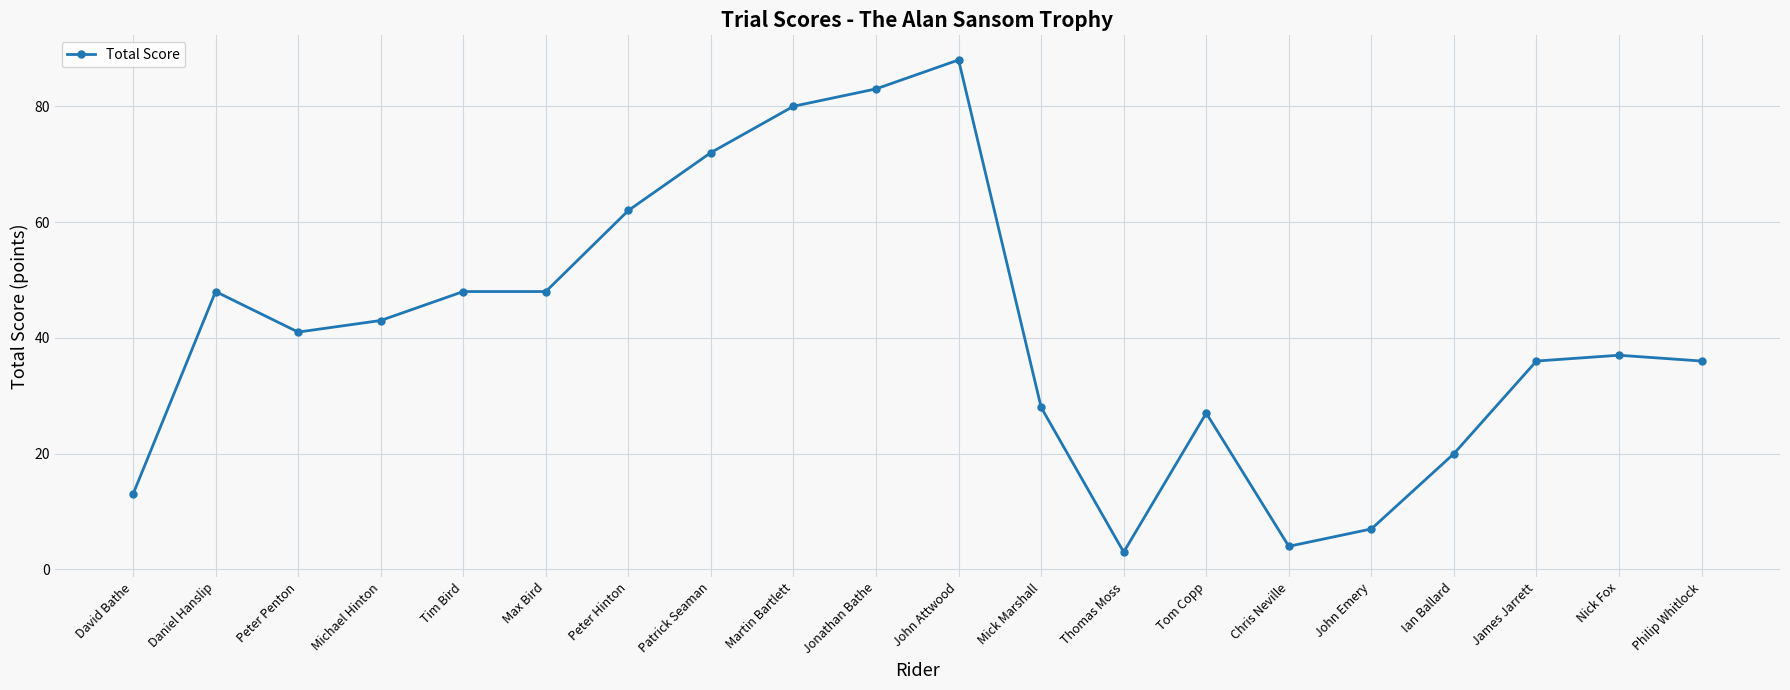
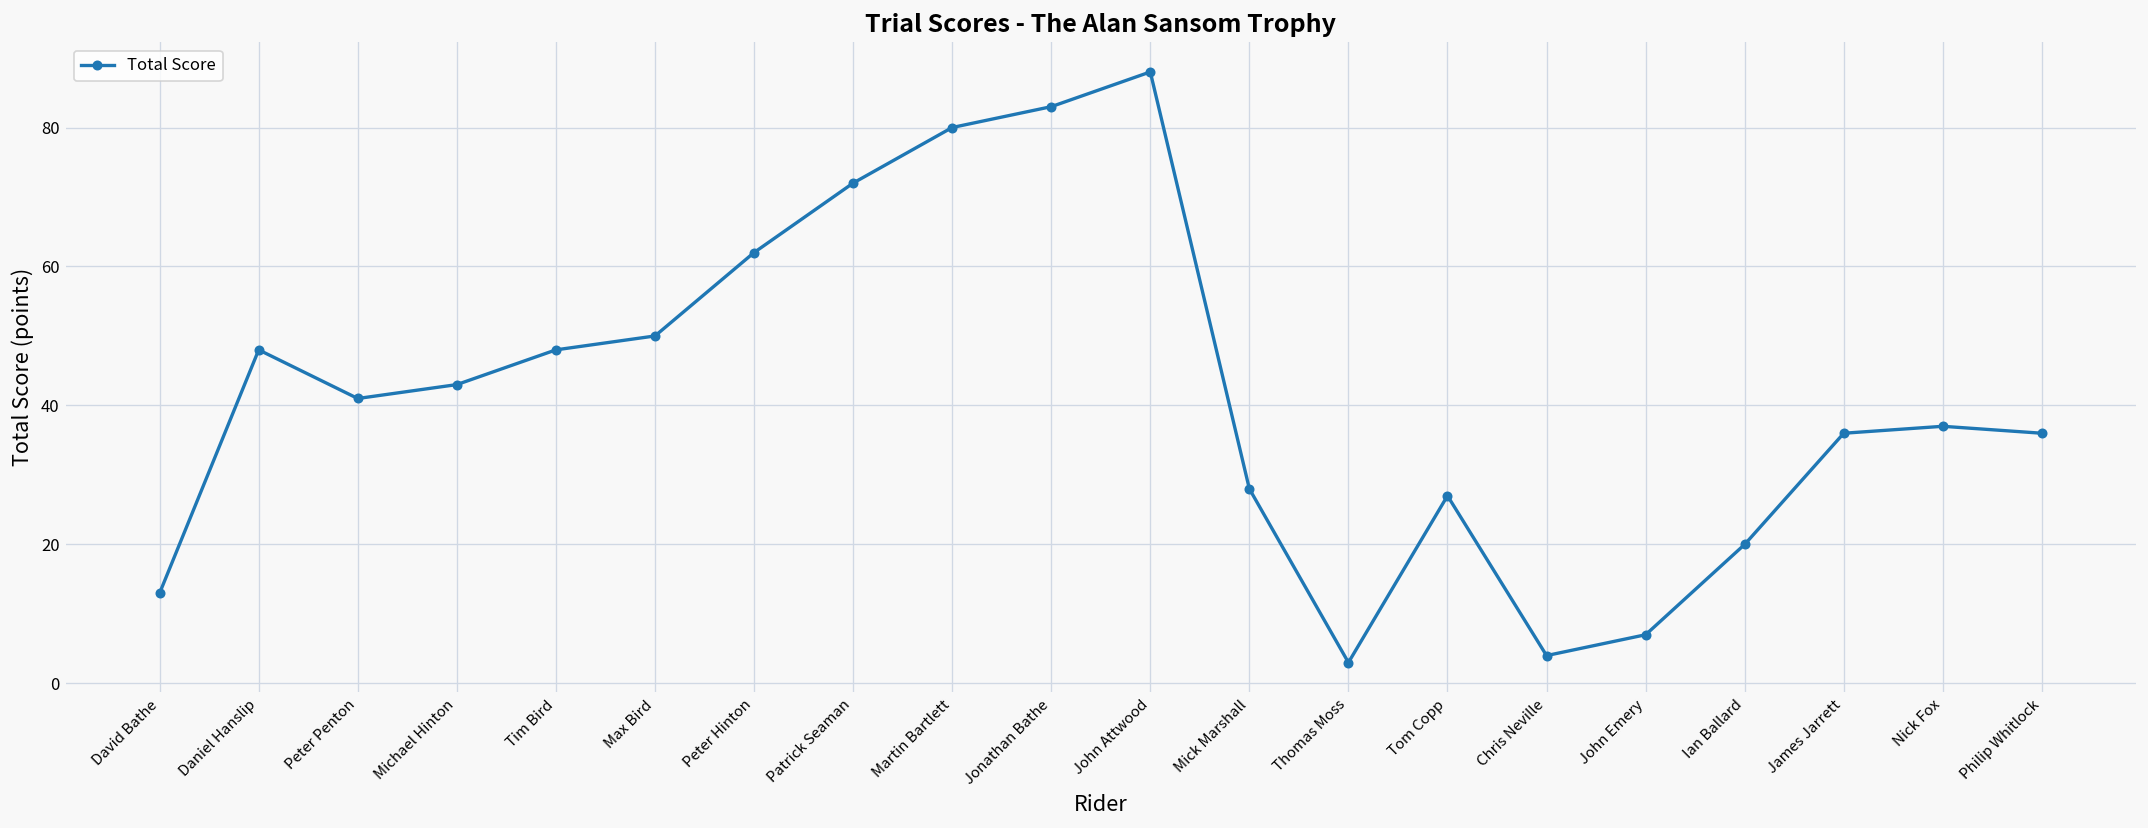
  {
    "David Bathe": 13,
    "Daniel Hanslip": 48,
    "Peter Penton": 41,
    "Michael Hinton": 43,
    "Tim Bird": 48,
-   "Max Bird": 48,
+   "Max Bird": 50,
    "Peter Hinton": 62,
    "Patrick Seaman": 72,
    "Martin Bartlett": 80,
    "Jonathan Bathe": 83,
    "John Attwood": 88,
    "Mick Marshall": 28,
    "Thomas Moss": 3,
    "Tom Copp": 27,
    "Chris Neville": 4,
    "John Emery": 7,
    "Ian Ballard": 20,
    "James Jarrett": 36,
    "Nick Fox": 37,
    "Philip Whitlock": 36
  }
